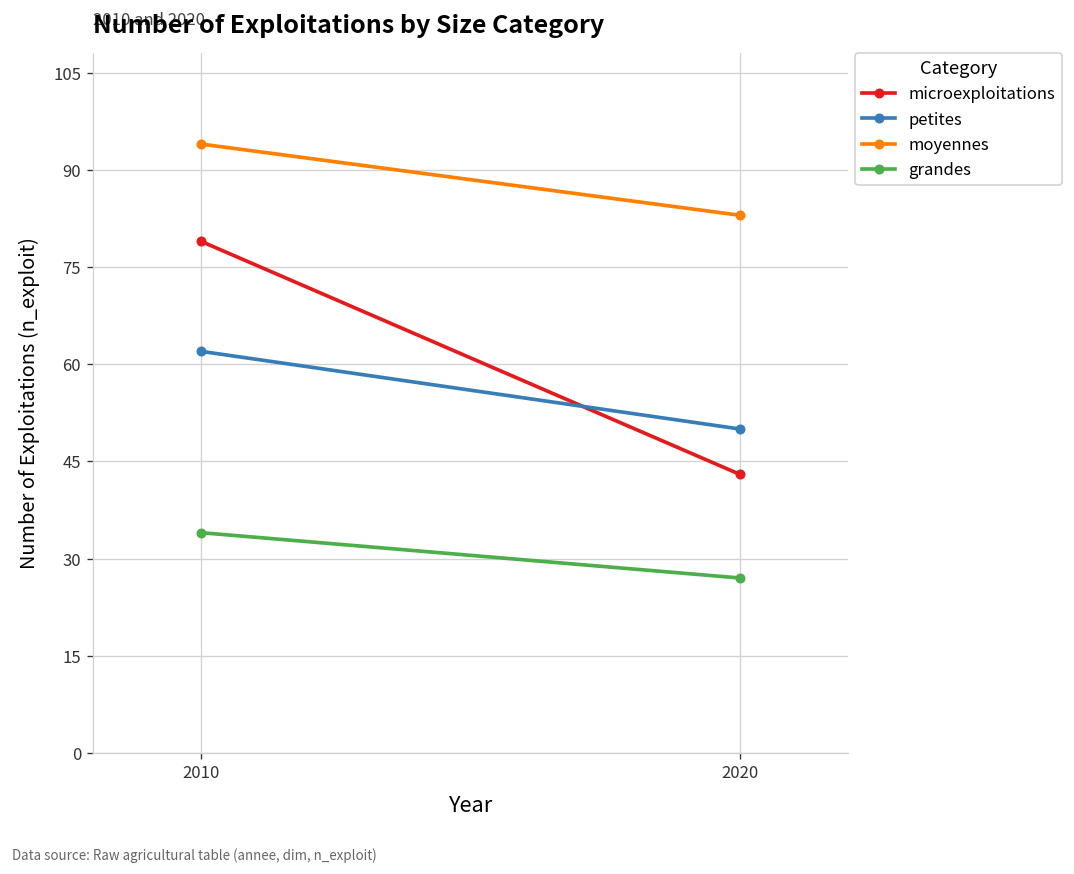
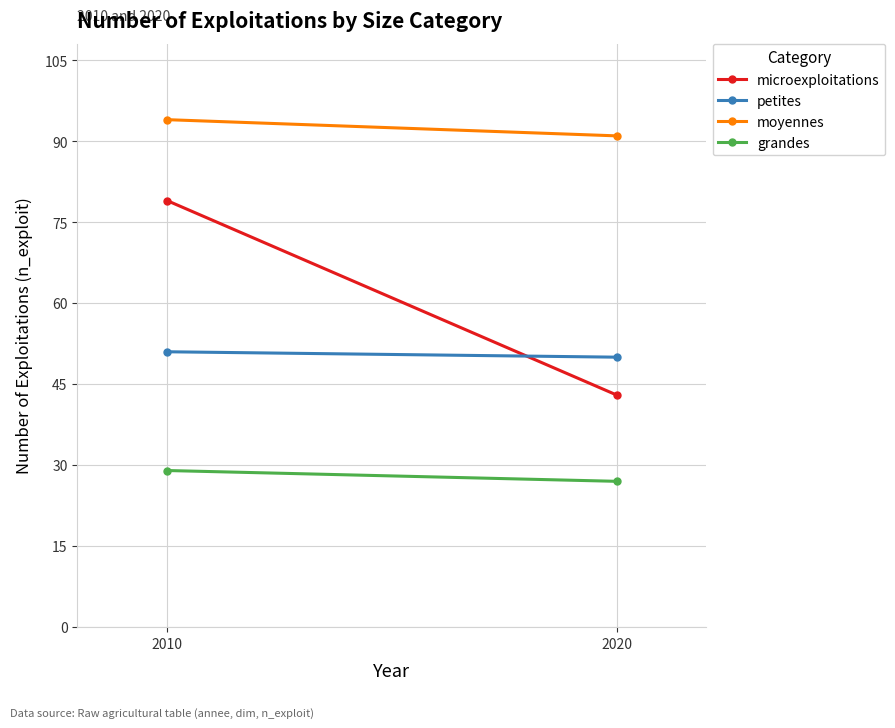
  {
    "microexploitations": {
      "2010": 79,
      "2020": 43
    },
    "petites": {
-     "2010": 62,
+     "2010": 51,
      "2020": 50
    },
    "moyennes": {
      "2010": 94,
-     "2020": 83
+     "2020": 91
    },
    "grandes": {
-     "2010": 34,
+     "2010": 29,
      "2020": 27
    }
  }
